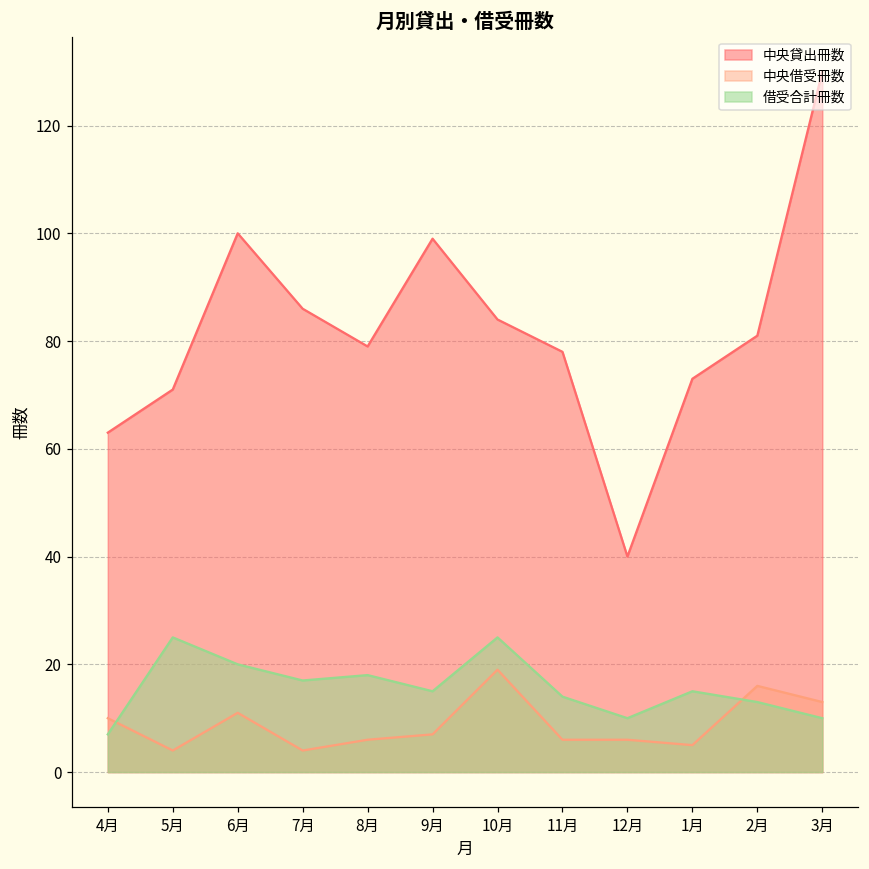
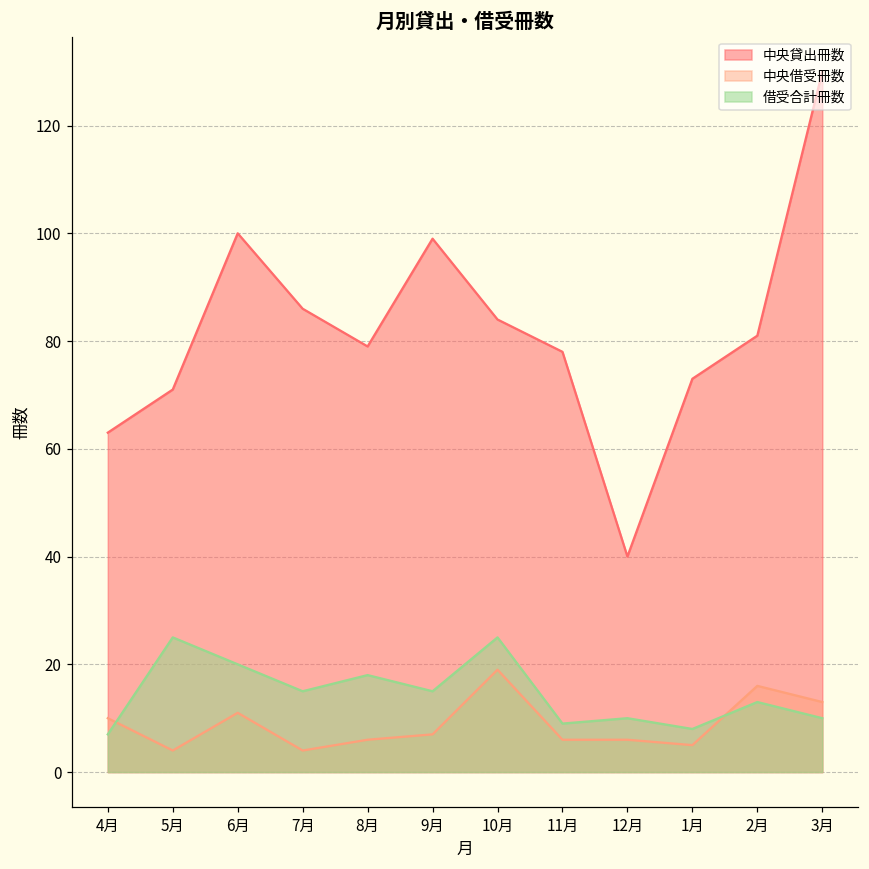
  {
    "借受合計冊数": {
      "4月": 7,
      "5月": 25,
      "6月": 20,
-     "7月": 17,
+     "7月": 15,
      "8月": 18,
      "9月": 15,
      "10月": 25,
-     "11月": 14,
+     "11月": 9,
      "12月": 10,
-     "1月": 15,
+     "1月": 8,
      "2月": 13,
      "3月": 10
    }
  }
